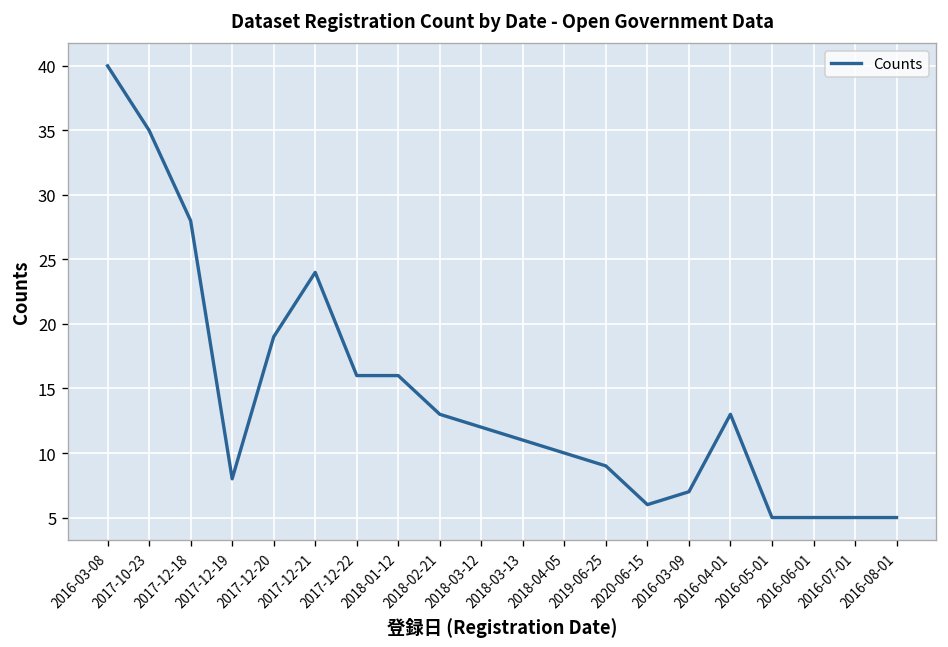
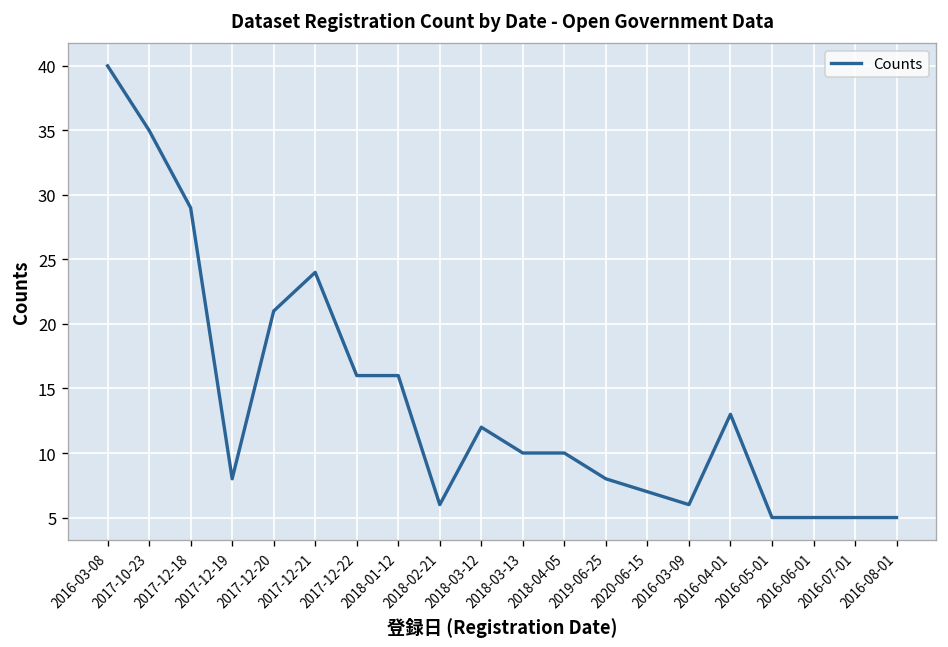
  {
    "2016-03-08": 40,
    "2017-10-23": 35,
-   "2017-12-18": 28,
+   "2017-12-18": 29,
    "2017-12-19": 8,
-   "2017-12-20": 19,
+   "2017-12-20": 21,
    "2017-12-21": 24,
    "2017-12-22": 16,
    "2018-01-12": 16,
-   "2018-02-21": 13,
+   "2018-02-21": 6,
    "2018-03-12": 12,
-   "2018-03-13": 11,
+   "2018-03-13": 10,
    "2018-04-05": 10,
-   "2019-06-25": 9,
-   "2020-06-15": 6,
-   "2016-03-09": 7,
+   "2019-06-25": 8,
+   "2020-06-15": 7,
+   "2016-03-09": 6,
    "2016-04-01": 13,
    "2016-05-01": 5,
    "2016-06-01": 5,
    "2016-07-01": 5,
    "2016-08-01": 5
  }
